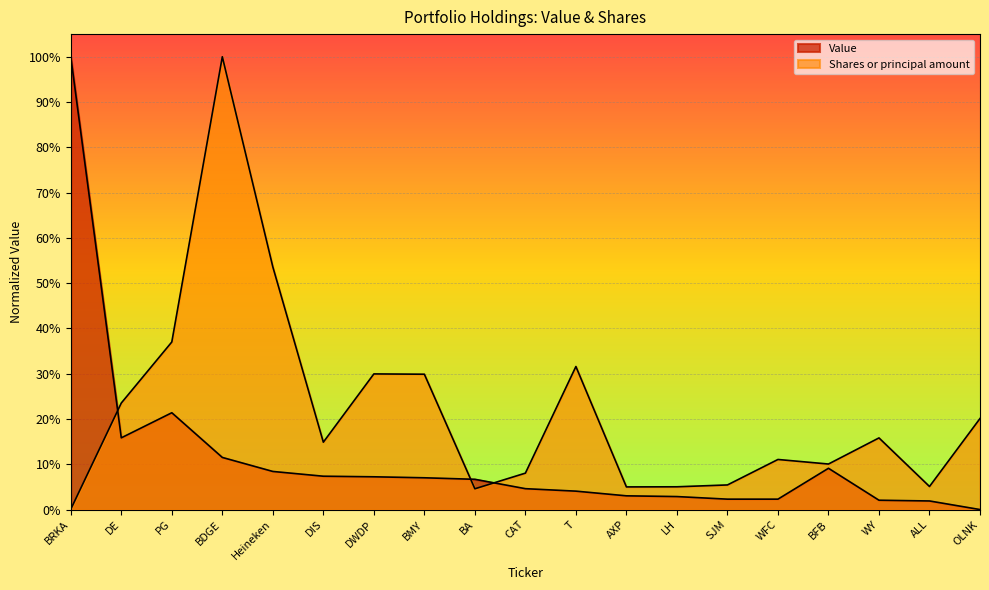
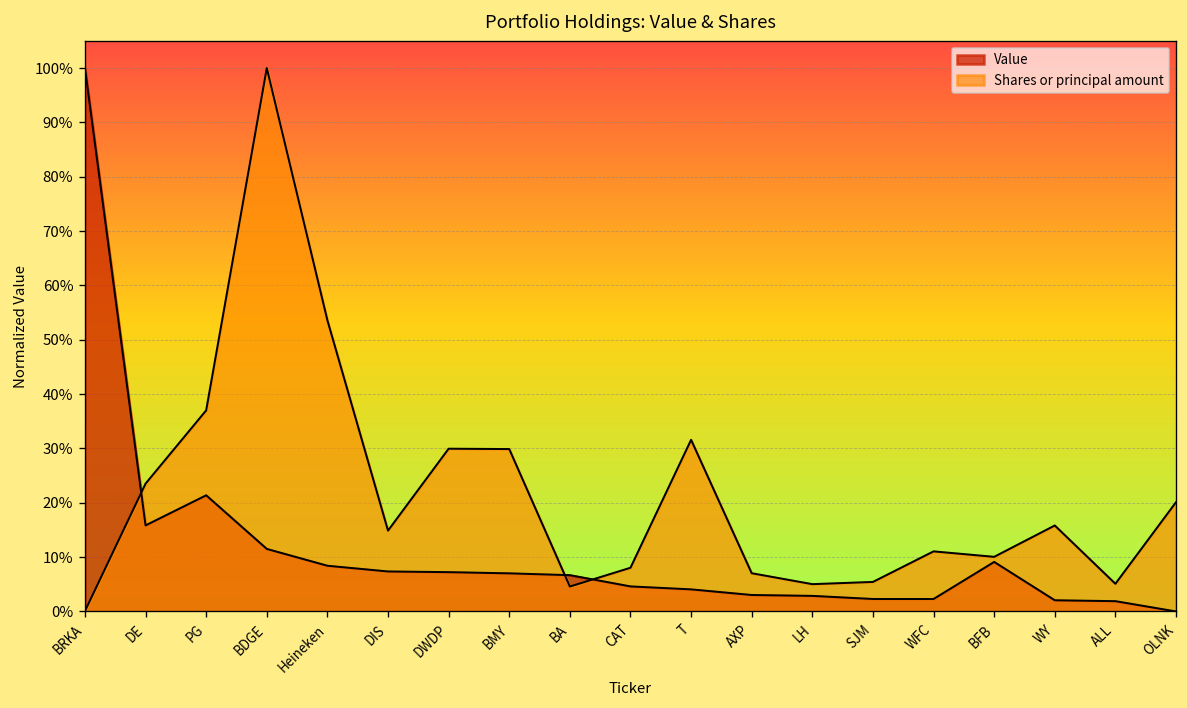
  {
    "Value": {
      "BRKA": "100%",
      "DE": "16%",
      "PG": "21%",
      "BDGE": "12%",
      "Heineken": "8%",
      "DIS": "7%",
      "DWDP": "7%",
      "BMY": "7%",
      "BA": "7%",
      "CAT": "5%",
      "T": "4%",
      "AXP": "3%",
      "LH": "3%",
      "SJM": "2%",
      "WFC": "2%",
      "BFB": "9%",
      "WY": "2%",
      "ALL": "2%",
      "OLNK": "0%"
    },
    "Shares or principal amount": {
      "BRKA": "0%",
      "DE": "24%",
      "PG": "37%",
      "BDGE": "100%",
      "Heineken": "54%",
      "DIS": "15%",
      "DWDP": "30%",
      "BMY": "30%",
      "BA": "5%",
      "CAT": "8%",
      "T": "32%",
-     "AXP": "5%",
+     "AXP": "7%",
      "LH": "5%",
      "SJM": "5%",
      "WFC": "11%",
      "BFB": "10%",
      "WY": "16%",
      "ALL": "5%",
      "OLNK": "20%"
    }
  }
